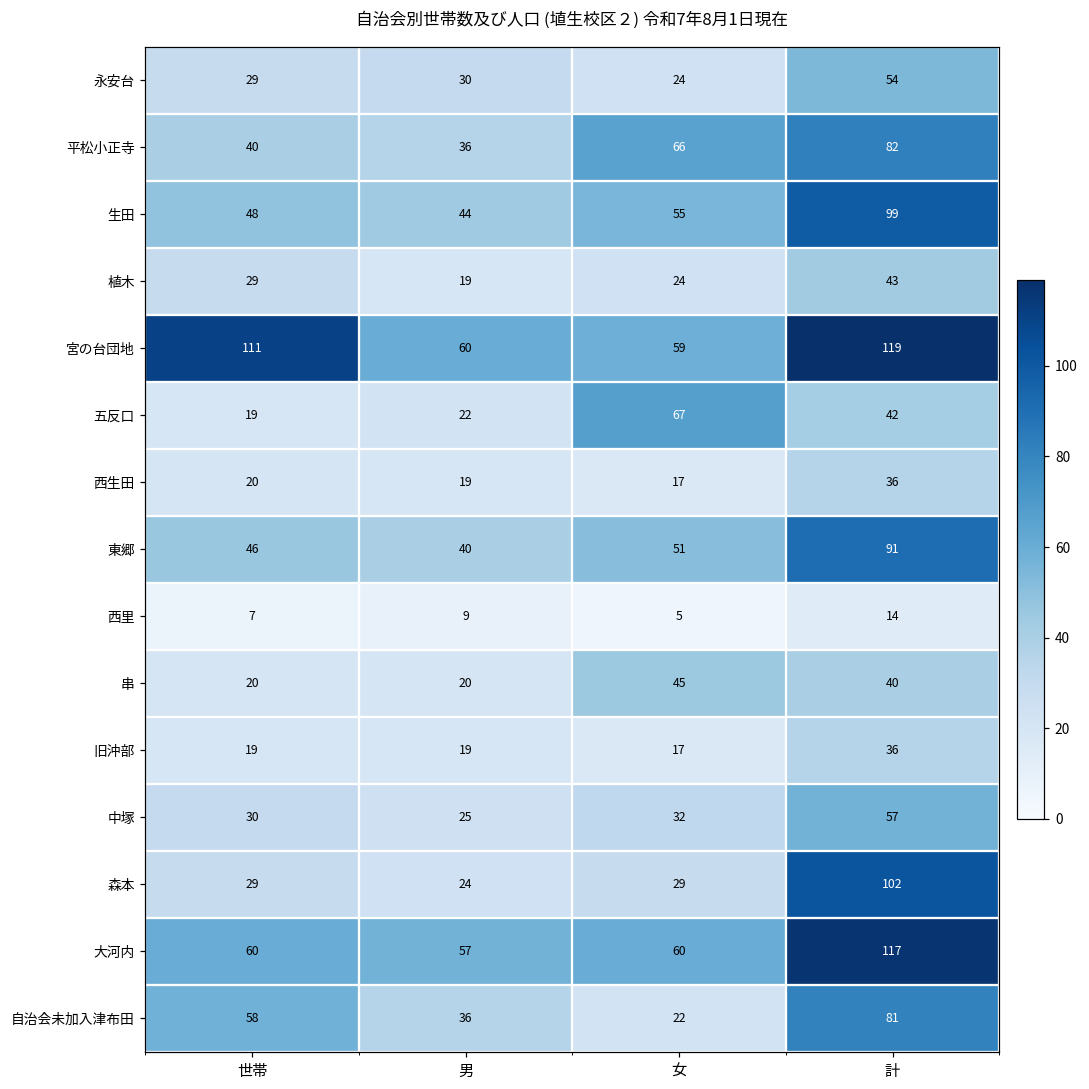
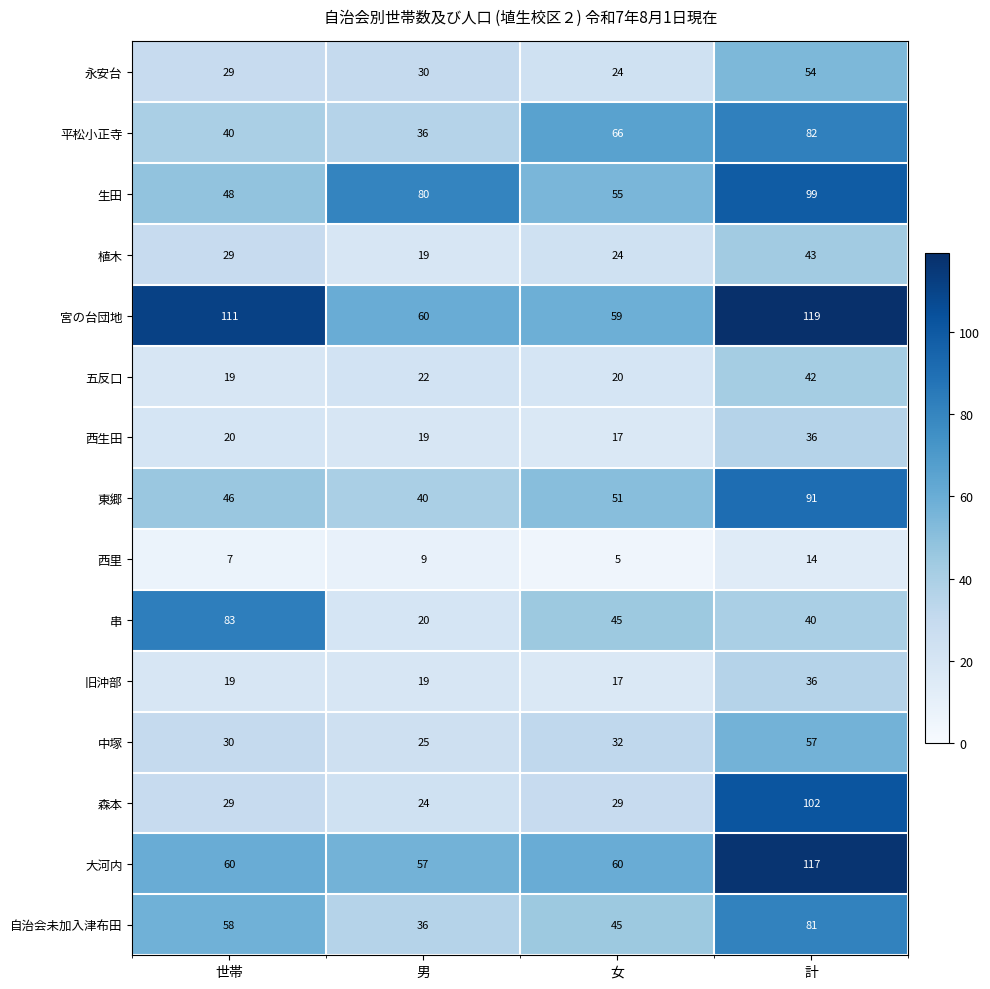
  {
    "永安台": {
      "世帯": 29,
      "男": 30,
      "女": 24,
      "計": 54
    },
    "平松小正寺": {
      "世帯": 40,
      "男": 36,
      "女": 66,
      "計": 82
    },
    "生田": {
      "世帯": 48,
-     "男": 44,
+     "男": 80,
      "女": 55,
      "計": 99
    },
    "植木": {
      "世帯": 29,
      "男": 19,
      "女": 24,
      "計": 43
    },
    "宮の台団地": {
      "世帯": 111,
      "男": 60,
      "女": 59,
      "計": 119
    },
    "五反口": {
      "世帯": 19,
      "男": 22,
-     "女": 67,
+     "女": 20,
      "計": 42
    },
    "西生田": {
      "世帯": 20,
      "男": 19,
      "女": 17,
      "計": 36
    },
    "東郷": {
      "世帯": 46,
      "男": 40,
      "女": 51,
      "計": 91
    },
    "西里": {
      "世帯": 7,
      "男": 9,
      "女": 5,
      "計": 14
    },
    "串": {
-     "世帯": 20,
+     "世帯": 83,
      "男": 20,
      "女": 45,
      "計": 40
    },
    "旧沖部": {
      "世帯": 19,
      "男": 19,
      "女": 17,
      "計": 36
    },
    "中塚": {
      "世帯": 30,
      "男": 25,
      "女": 32,
      "計": 57
    },
    "森本": {
      "世帯": 29,
      "男": 24,
      "女": 29,
      "計": 102
    },
    "大河内": {
      "世帯": 60,
      "男": 57,
      "女": 60,
      "計": 117
    },
    "自治会未加入津布田": {
      "世帯": 58,
      "男": 36,
-     "女": 22,
+     "女": 45,
      "計": 81
    }
  }
